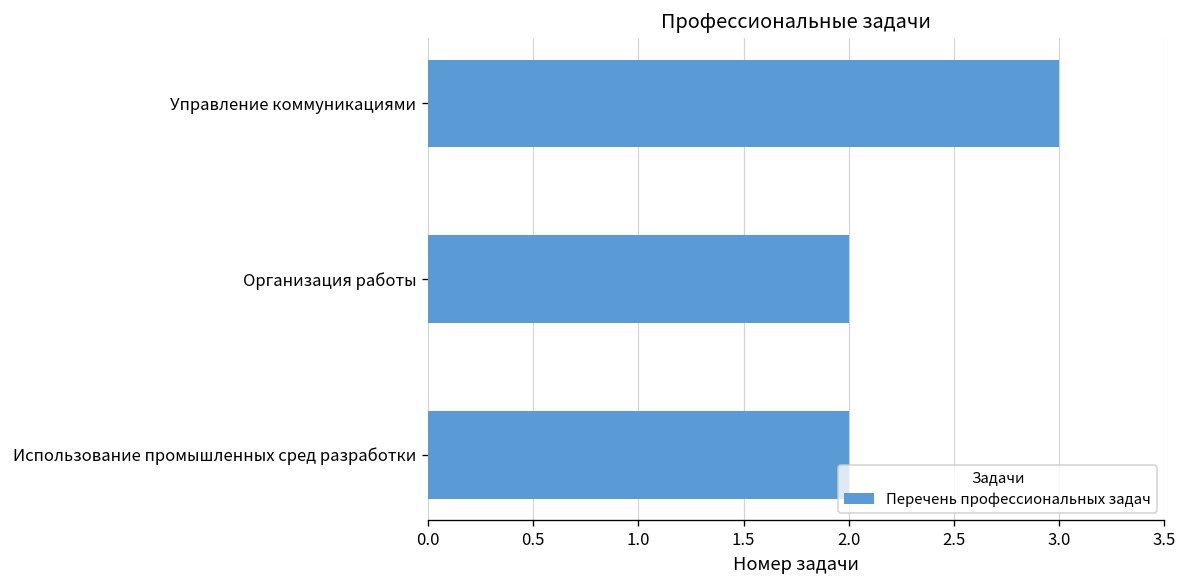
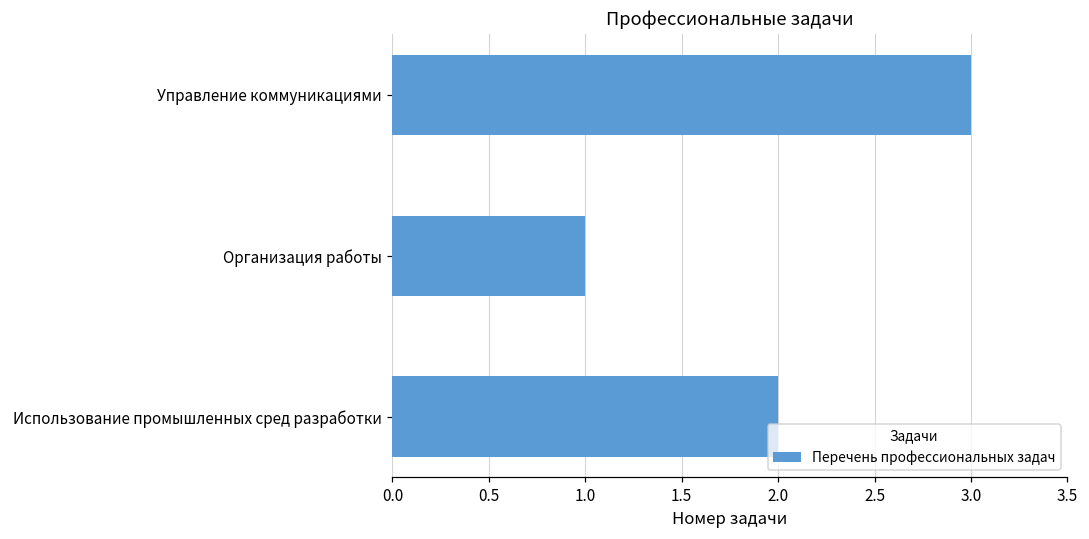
  {
    "Управление коммуникациями": 3,
-   "Организация работы": 2,
+   "Организация работы": 1,
    "Использование промышленных сред разработки": 2
  }
